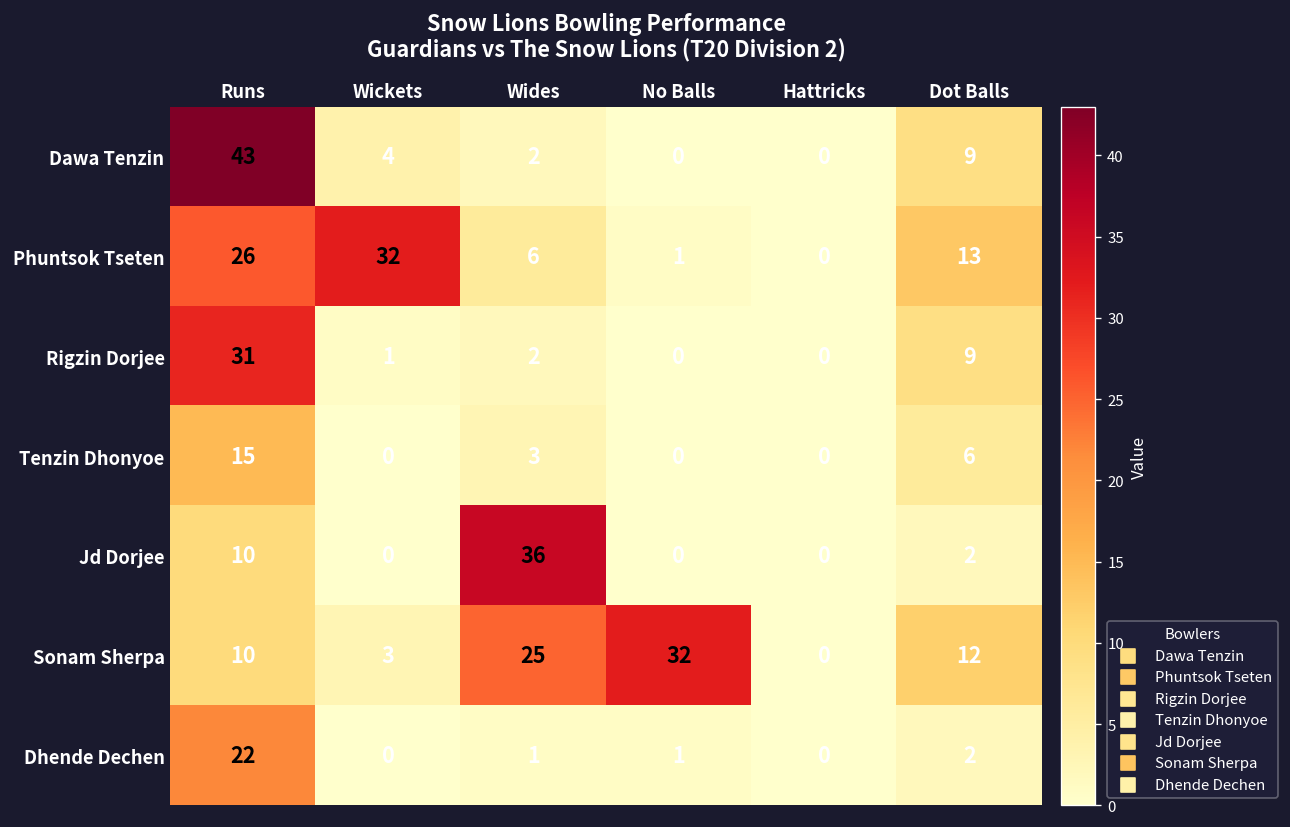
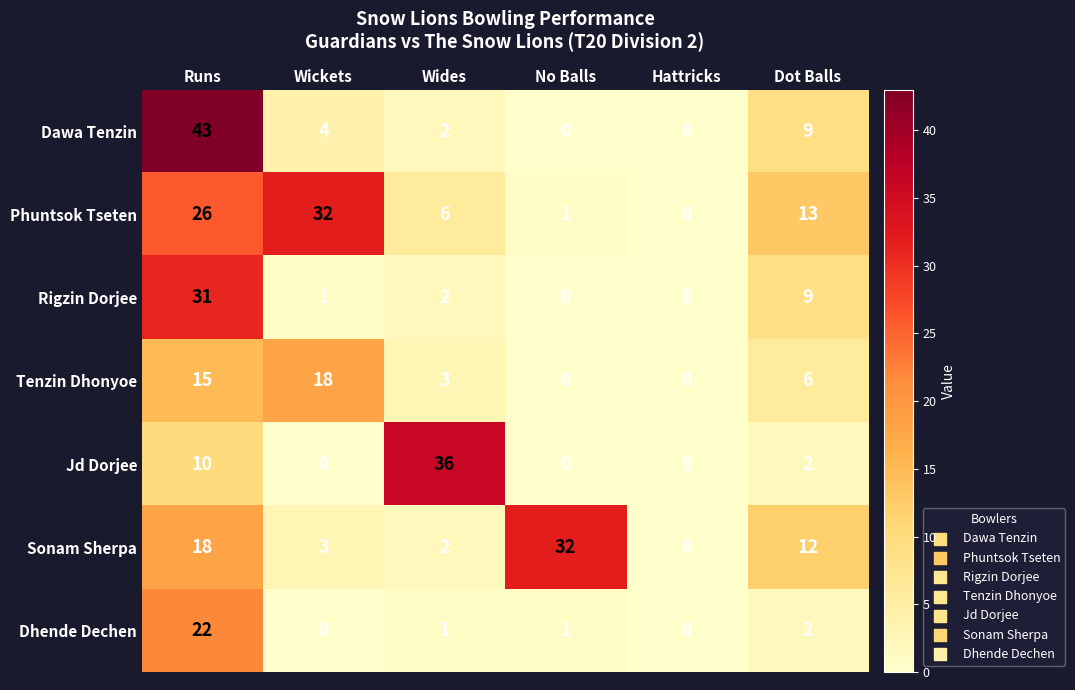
  {
    "Dawa Tenzin": {
      "Runs": 43,
      "Wickets": 4,
      "Wides": 2,
      "No Balls": 0,
      "Hattricks": 0,
      "Dot Balls": 9
    },
    "Phuntsok Tseten": {
      "Runs": 26,
      "Wickets": 32,
      "Wides": 6,
      "No Balls": 1,
      "Hattricks": 0,
      "Dot Balls": 13
    },
    "Rigzin Dorjee": {
      "Runs": 31,
      "Wickets": 1,
      "Wides": 2,
      "No Balls": 0,
      "Hattricks": 0,
      "Dot Balls": 9
    },
    "Tenzin Dhonyoe": {
      "Runs": 15,
-     "Wickets": 0,
+     "Wickets": 18,
      "Wides": 3,
      "No Balls": 0,
      "Hattricks": 0,
      "Dot Balls": 6
    },
    "Jd Dorjee": {
      "Runs": 10,
      "Wickets": 0,
      "Wides": 36,
      "No Balls": 0,
      "Hattricks": 0,
      "Dot Balls": 2
    },
    "Sonam Sherpa": {
-     "Runs": 10,
+     "Runs": 18,
      "Wickets": 3,
-     "Wides": 25,
+     "Wides": 2,
      "No Balls": 32,
      "Hattricks": 0,
      "Dot Balls": 12
    },
    "Dhende Dechen": {
      "Runs": 22,
      "Wickets": 0,
      "Wides": 1,
      "No Balls": 1,
      "Hattricks": 0,
      "Dot Balls": 2
    }
  }
